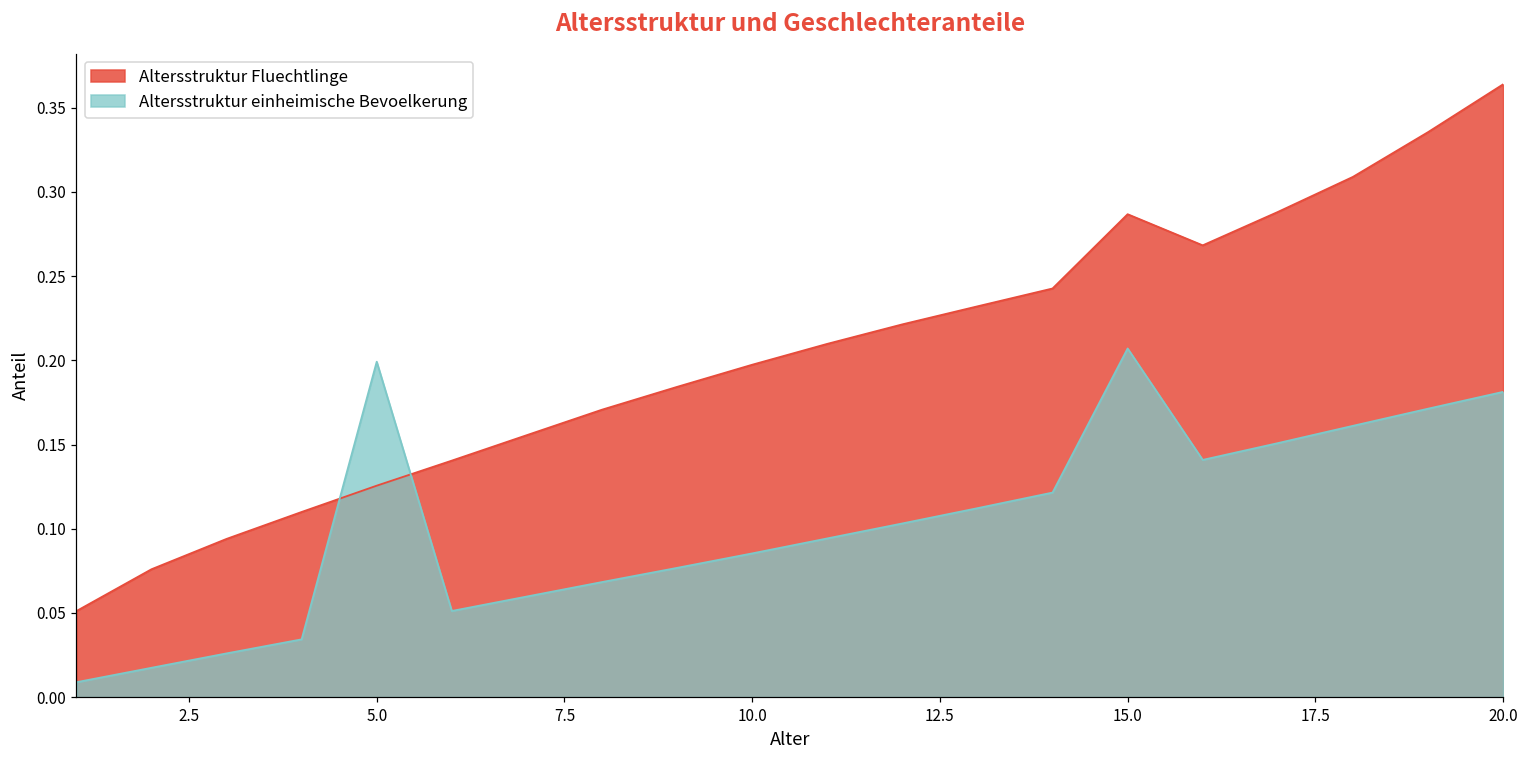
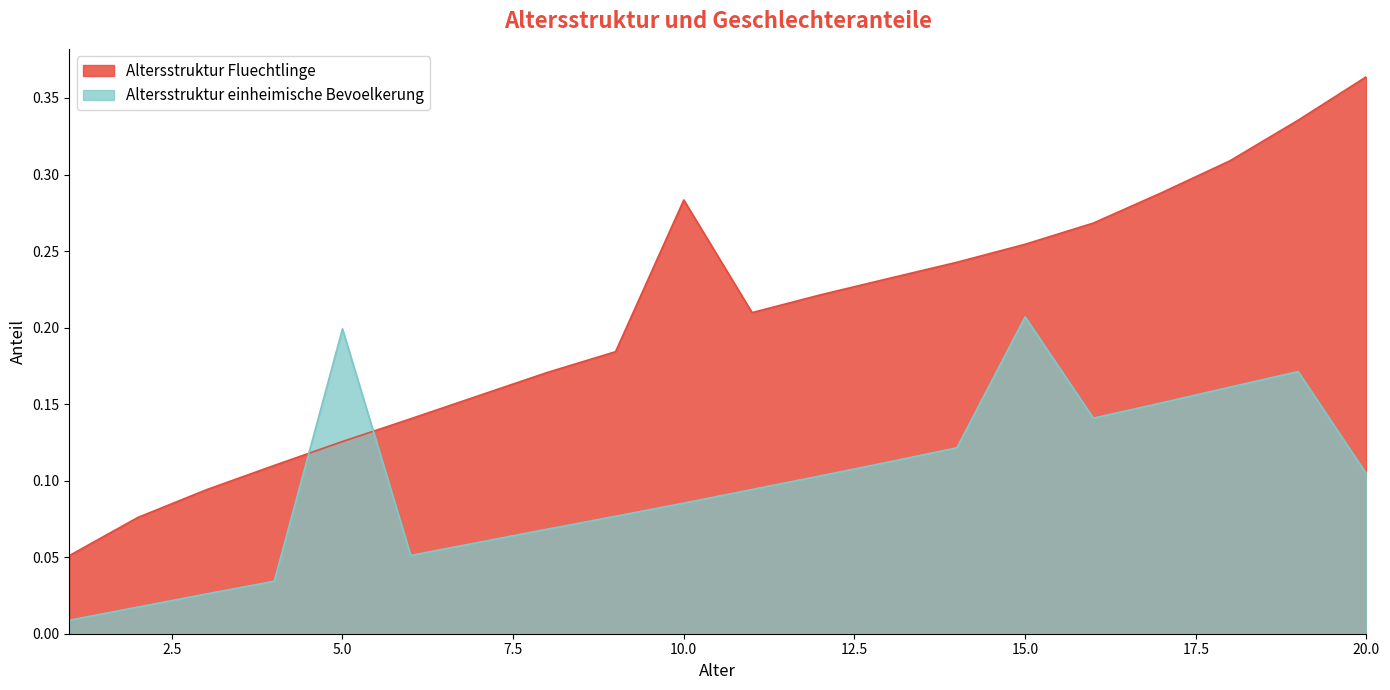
  {
    "Altersstruktur Fluechtlinge": {
      "5.0": 0.126,
-     "10.0": 0.197,
-     "15.0": 0.287,
+     "10.0": 0.283,
+     "15.0": 0.254,
      "20.0": 0.364
    },
    "Altersstruktur einheimische Bevoelkerung": {
      "5.0": 0.199,
      "10.0": 0.085,
      "15.0": 0.207,
-     "20.0": 0.181
+     "20.0": 0.104
    }
  }
